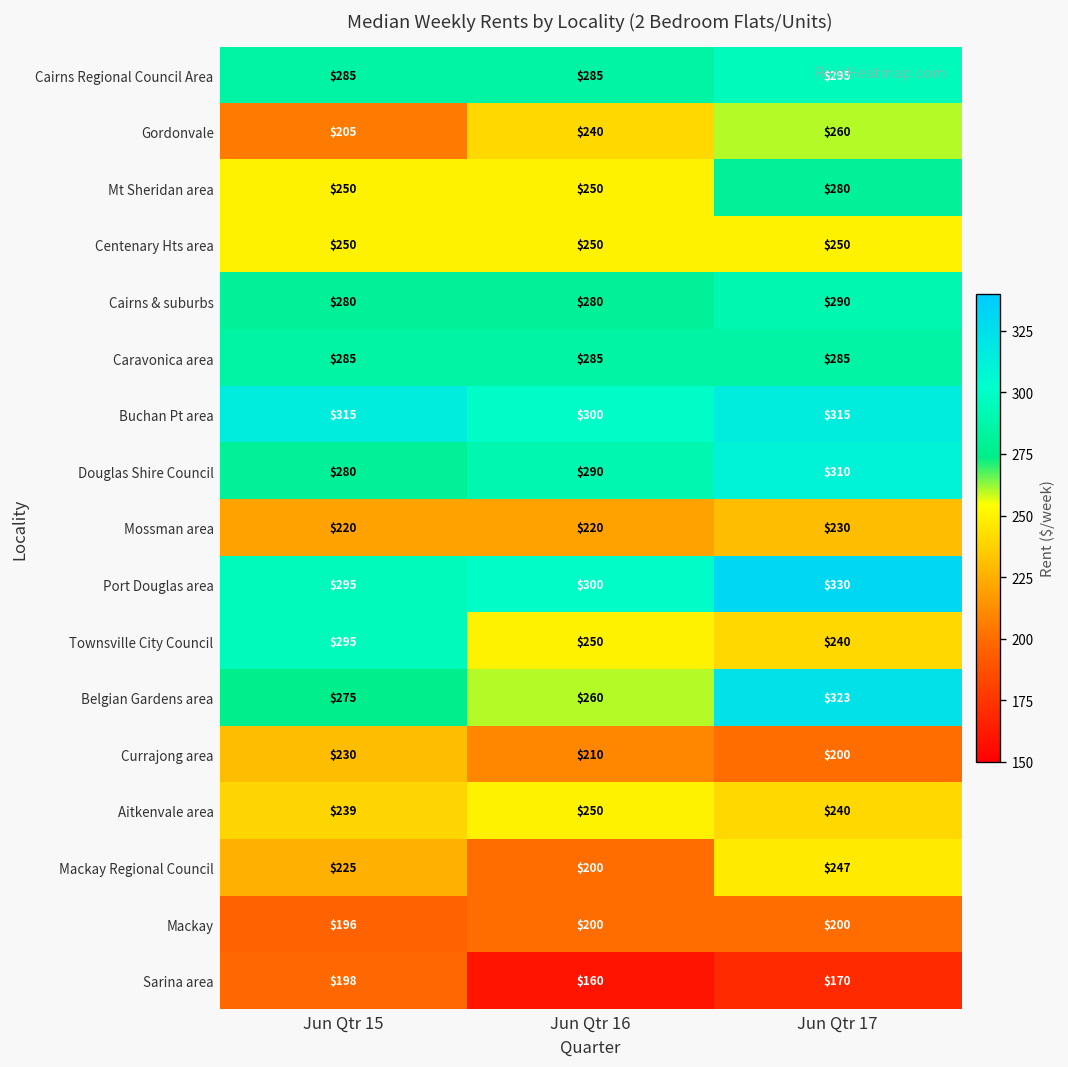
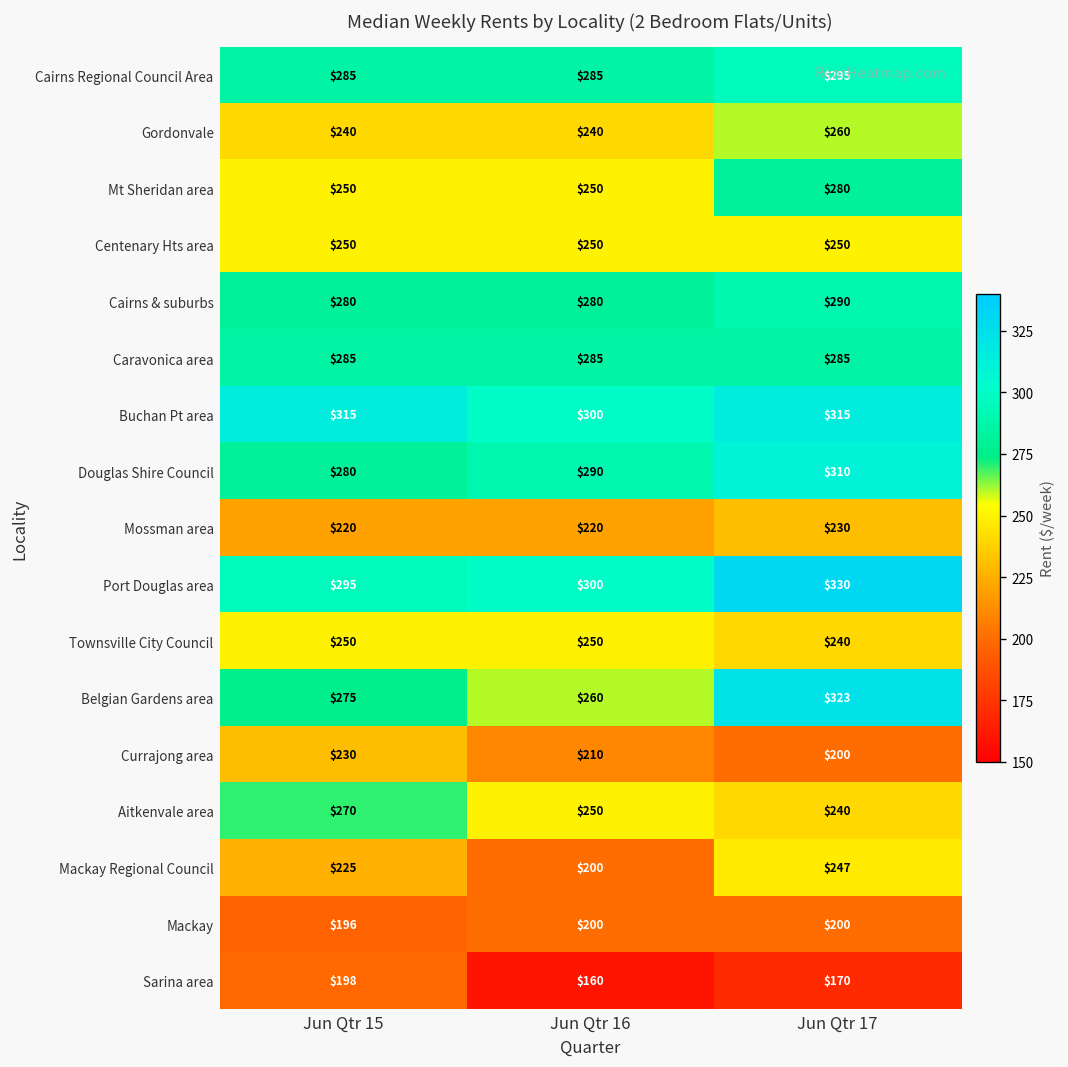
  {
    "Cairns Regional Council Area": {
      "Jun Qtr 15": "$285",
      "Jun Qtr 16": "$285"
    },
    "Gordonvale": {
-     "Jun Qtr 15": "$205",
+     "Jun Qtr 15": "$240",
      "Jun Qtr 16": "$240",
      "Jun Qtr 17": "$260"
    },
    "Mt Sheridan area": {
      "Jun Qtr 15": "$250",
      "Jun Qtr 16": "$250",
      "Jun Qtr 17": "$280"
    },
    "Centenary Hts area": {
      "Jun Qtr 15": "$250",
      "Jun Qtr 16": "$250",
      "Jun Qtr 17": "$250"
    },
    "Cairns & suburbs": {
      "Jun Qtr 15": "$280",
      "Jun Qtr 16": "$280",
      "Jun Qtr 17": "$290"
    },
    "Caravonica area": {
      "Jun Qtr 15": "$285",
      "Jun Qtr 16": "$285",
      "Jun Qtr 17": "$285"
    },
    "Buchan Pt area": {
      "Jun Qtr 15": "$315",
      "Jun Qtr 16": "$300",
      "Jun Qtr 17": "$315"
    },
    "Douglas Shire Council": {
      "Jun Qtr 15": "$280",
      "Jun Qtr 16": "$290",
      "Jun Qtr 17": "$310"
    },
    "Mossman area": {
      "Jun Qtr 15": "$220",
      "Jun Qtr 16": "$220",
      "Jun Qtr 17": "$230"
    },
    "Port Douglas area": {
      "Jun Qtr 15": "$295",
      "Jun Qtr 16": "$300",
      "Jun Qtr 17": "$330"
    },
    "Townsville City Council": {
-     "Jun Qtr 15": "$295",
+     "Jun Qtr 15": "$250",
      "Jun Qtr 16": "$250",
      "Jun Qtr 17": "$240"
    },
    "Belgian Gardens area": {
      "Jun Qtr 15": "$275",
      "Jun Qtr 16": "$260",
      "Jun Qtr 17": "$323"
    },
    "Currajong area": {
      "Jun Qtr 15": "$230",
      "Jun Qtr 16": "$210",
      "Jun Qtr 17": "$200"
    },
    "Aitkenvale area": {
-     "Jun Qtr 15": "$239",
+     "Jun Qtr 15": "$270",
      "Jun Qtr 16": "$250",
      "Jun Qtr 17": "$240"
    },
    "Mackay Regional Council": {
      "Jun Qtr 15": "$225",
      "Jun Qtr 16": "$200",
      "Jun Qtr 17": "$247"
    },
    "Mackay": {
      "Jun Qtr 15": "$196",
      "Jun Qtr 16": "$200",
      "Jun Qtr 17": "$200"
    },
    "Sarina area": {
      "Jun Qtr 15": "$198",
      "Jun Qtr 16": "$160",
      "Jun Qtr 17": "$170"
    }
  }
